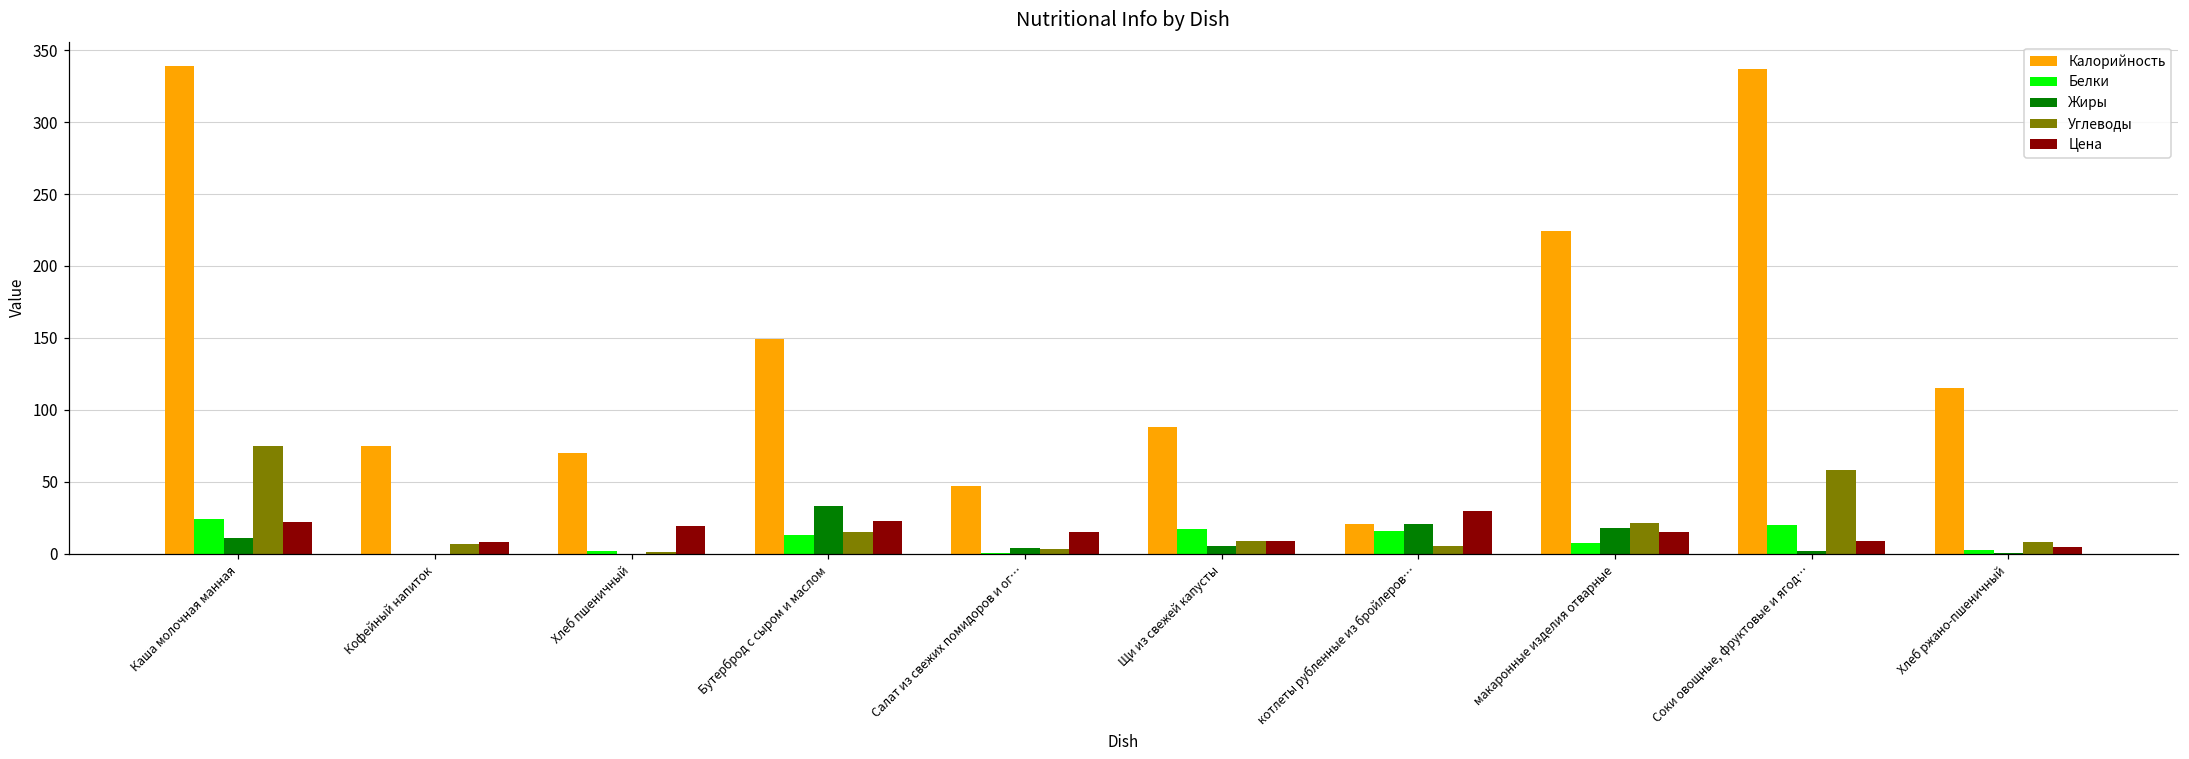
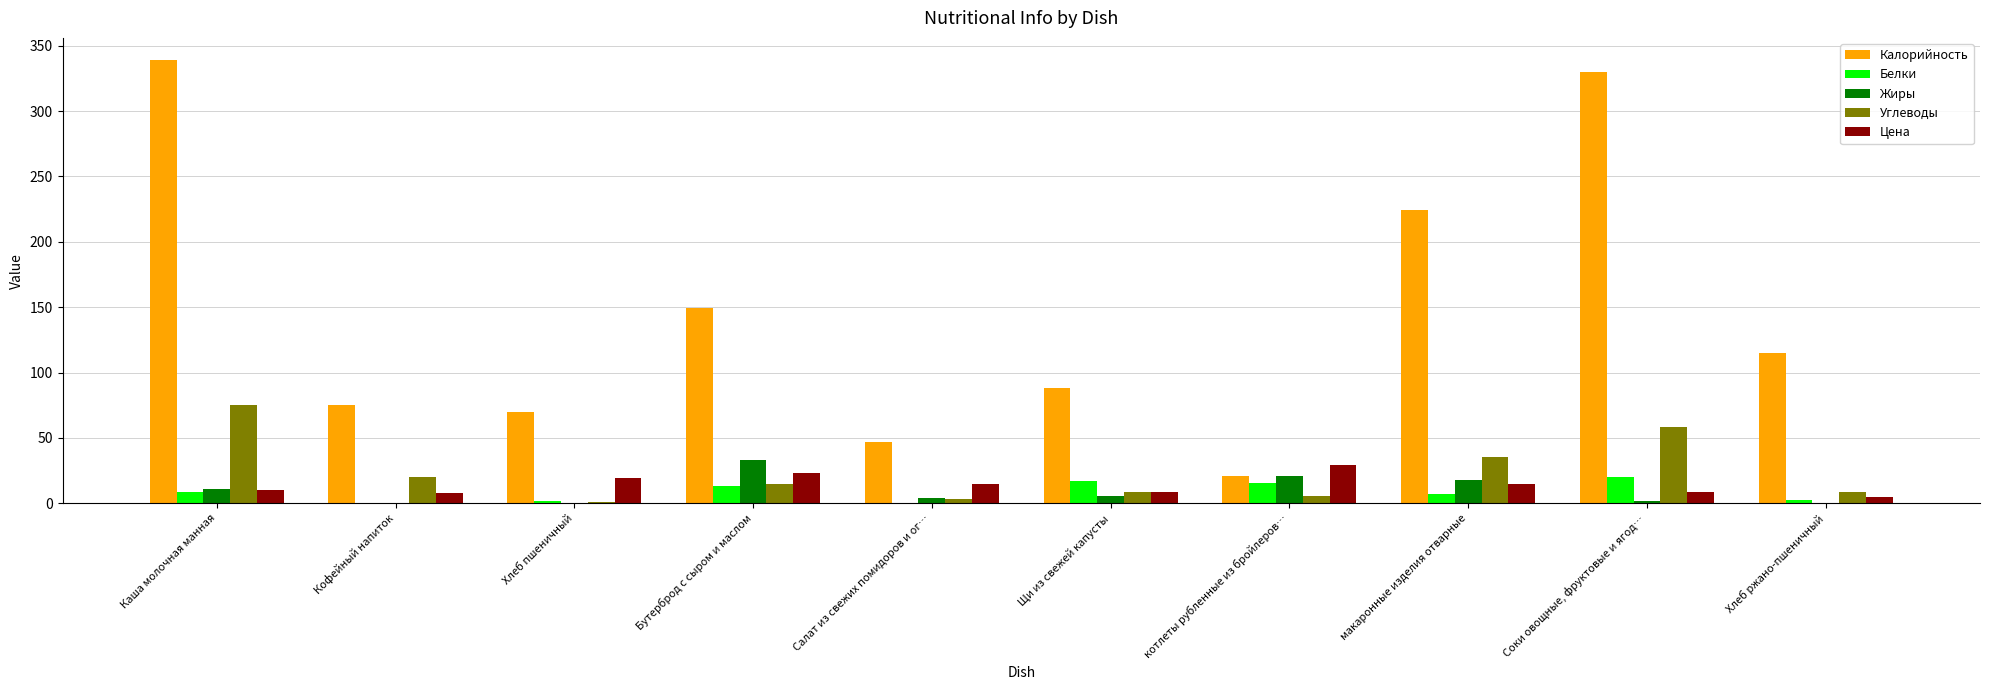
  {
    "Калорийность": {
      "Каша молочная манная": 339,
      "Кофейный напиток": 75,
      "Хлеб пшеничный": 70,
      "Бутерброд с сыром и маслом": 149,
      "Салат из свежих помидоров и ог…": 47,
      "Щи из свежей капусты": 88,
      "котлеты рубленные из бройлеров…": 21,
      "макаронные изделия отварные": 225,
-     "Соки овощные, фруктовые и ягод…": 337,
+     "Соки овощные, фруктовые и ягод…": 330,
      "Хлеб ржано-пшеничный": 115
    },
    "Белки": {
-     "Каша молочная манная": 24,
+     "Каша молочная манная": 9,
      "Кофейный напиток": 0,
      "Хлеб пшеничный": 2,
      "Бутерброд с сыром и маслом": 13,
      "Щи из свежей капусты": 17,
      "котлеты рубленные из бройлеров…": 16,
      "макаронные изделия отварные": 7,
      "Соки овощные, фруктовые и ягод…": 20,
      "Хлеб ржано-пшеничный": 3
    },
    "Жиры": {
      "Каша молочная манная": 11,
      "Кофейный напиток": 0,
      "Хлеб пшеничный": 0,
      "Бутерброд с сыром и маслом": 33,
      "Салат из свежих помидоров и ог…": 4,
      "Щи из свежей капусты": 5,
      "котлеты рубленные из бройлеров…": 21,
      "макаронные изделия отварные": 18,
      "Соки овощные, фруктовые и ягод…": 2
    },
    "Углеводы": {
      "Каша молочная манная": 75,
-     "Кофейный напиток": 7,
+     "Кофейный напиток": 20,
      "Бутерброд с сыром и маслом": 15,
      "Салат из свежих помидоров и ог…": 3,
      "Щи из свежей капусты": 9,
      "котлеты рубленные из бройлеров…": 5,
-     "макаронные изделия отварные": 21,
+     "макаронные изделия отварные": 35,
      "Соки овощные, фруктовые и ягод…": 58,
      "Хлеб ржано-пшеничный": 8
    },
    "Цена": {
-     "Каша молочная манная": 22,
+     "Каша молочная манная": 10,
      "Кофейный напиток": 8,
      "Хлеб пшеничный": 19,
      "Бутерброд с сыром и маслом": 23,
      "Салат из свежих помидоров и ог…": 15,
      "Щи из свежей капусты": 9,
      "котлеты рубленные из бройлеров…": 30,
      "макаронные изделия отварные": 15,
      "Соки овощные, фруктовые и ягод…": 9,
      "Хлеб ржано-пшеничный": 5
    }
  }
